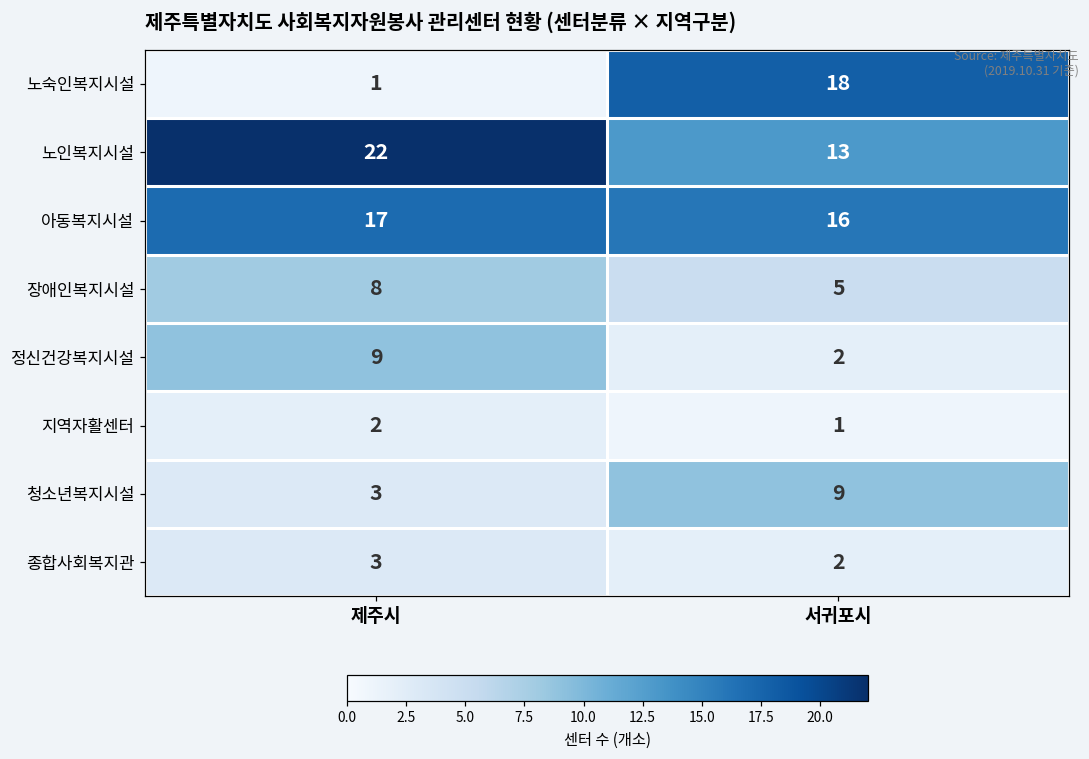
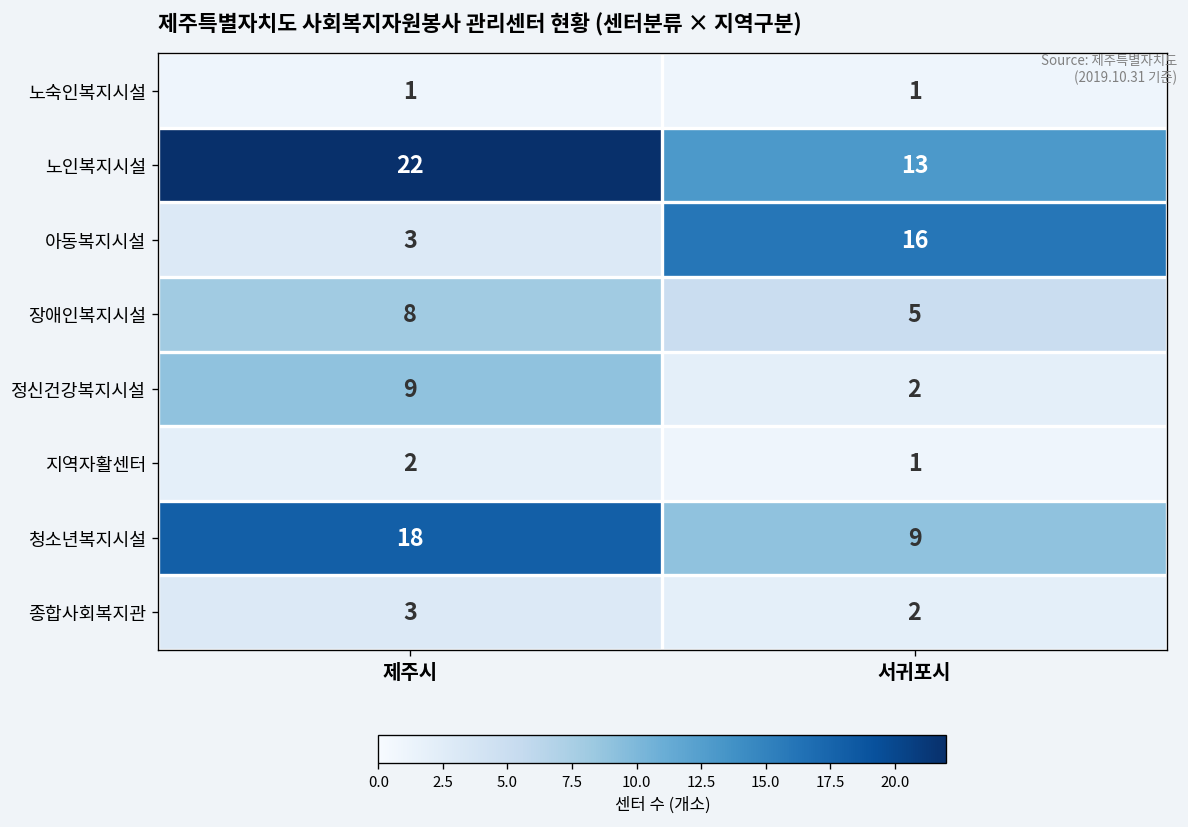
  {
    "노숙인복지시설": {
      "제주시": 1,
-     "서귀포시": 18
+     "서귀포시": 1
    },
    "노인복지시설": {
      "제주시": 22,
      "서귀포시": 13
    },
    "아동복지시설": {
-     "제주시": 17,
+     "제주시": 3,
      "서귀포시": 16
    },
    "장애인복지시설": {
      "제주시": 8,
      "서귀포시": 5
    },
    "정신건강복지시설": {
      "제주시": 9,
      "서귀포시": 2
    },
    "지역자활센터": {
      "제주시": 2,
      "서귀포시": 1
    },
    "청소년복지시설": {
-     "제주시": 3,
+     "제주시": 18,
      "서귀포시": 9
    },
    "종합사회복지관": {
      "제주시": 3,
      "서귀포시": 2
    }
  }
